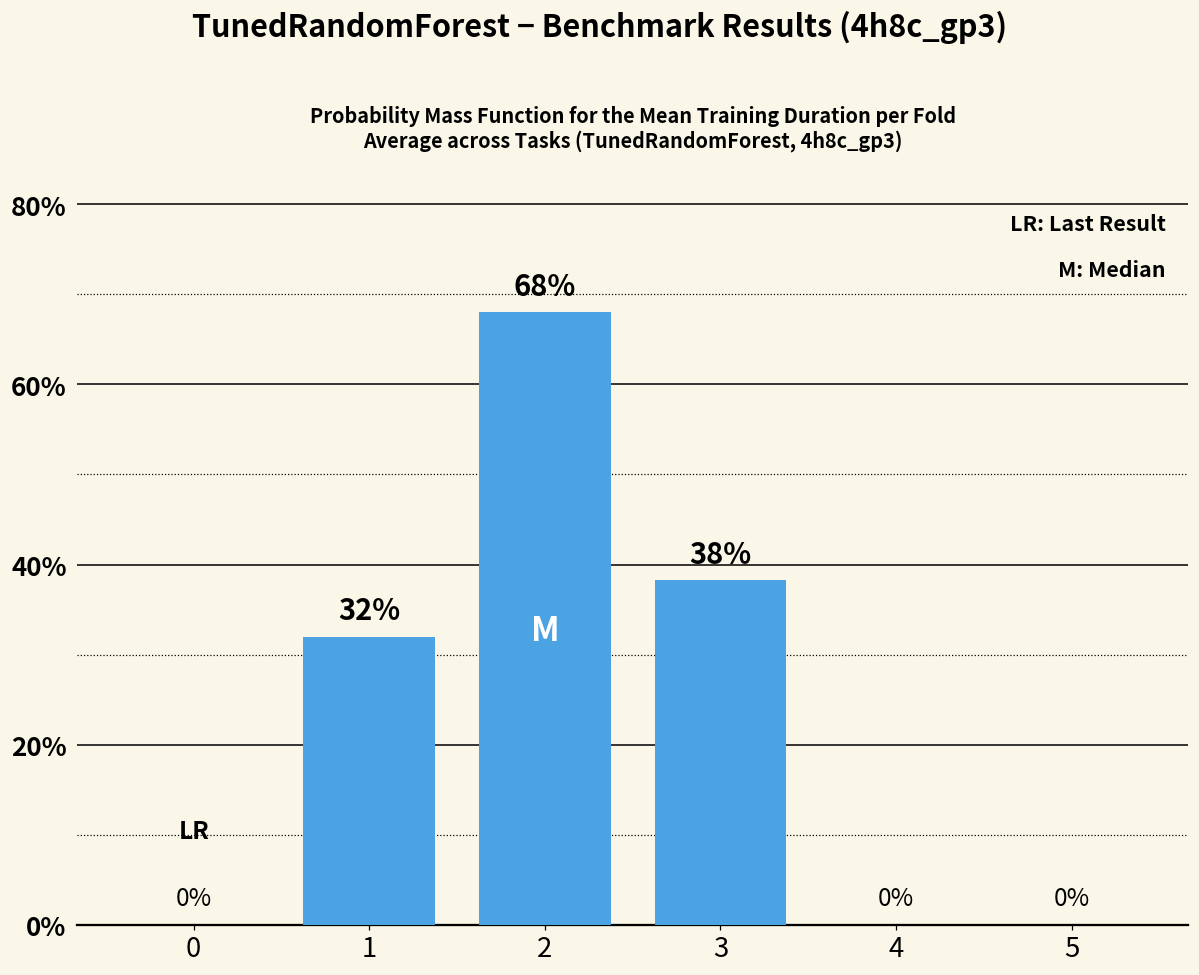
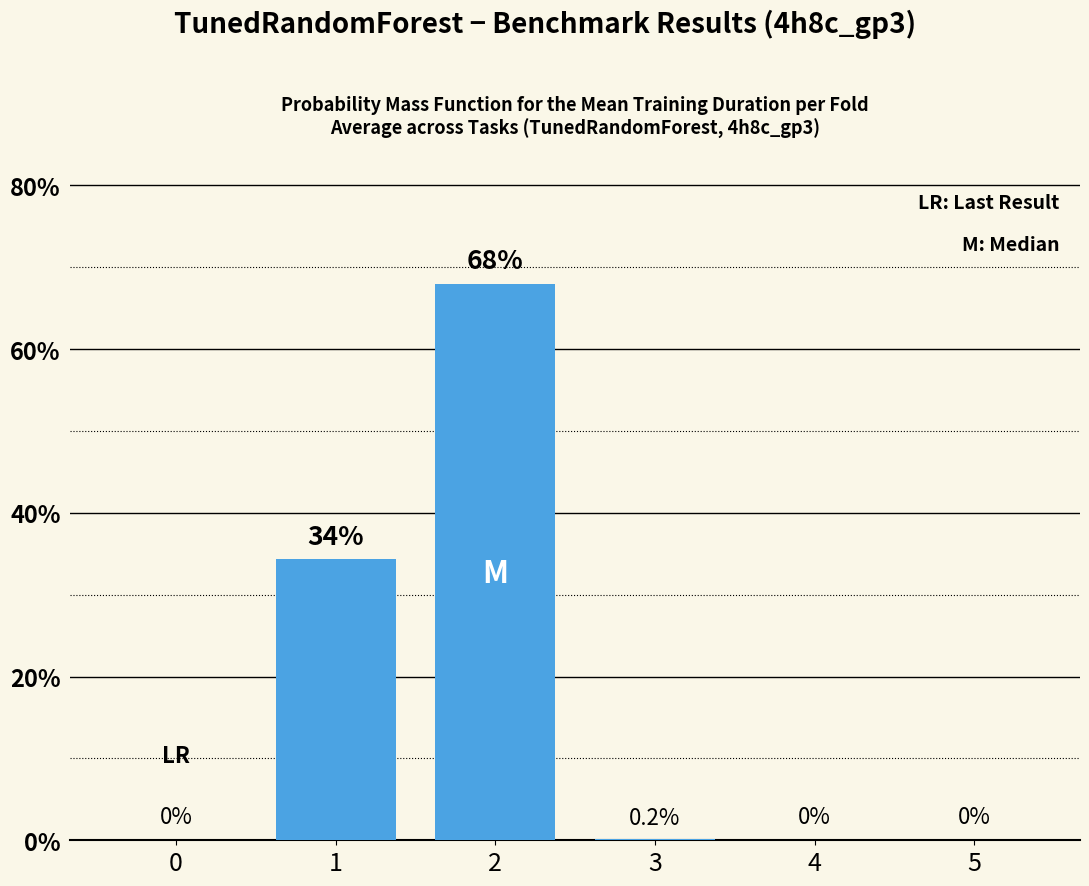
  {
    "0": "0%",
-   "1": "32%",
+   "1": "34%",
    "2": "68%",
-   "3": "38%",
+   "3": "0.2%",
    "4": "0%",
    "5": "0%"
  }
